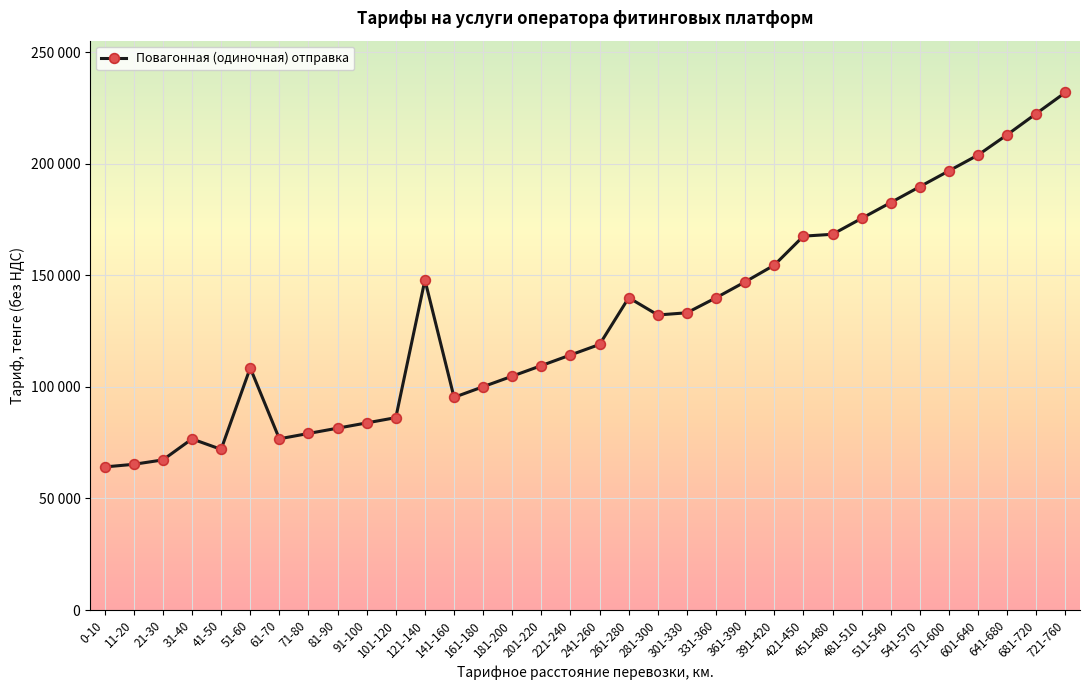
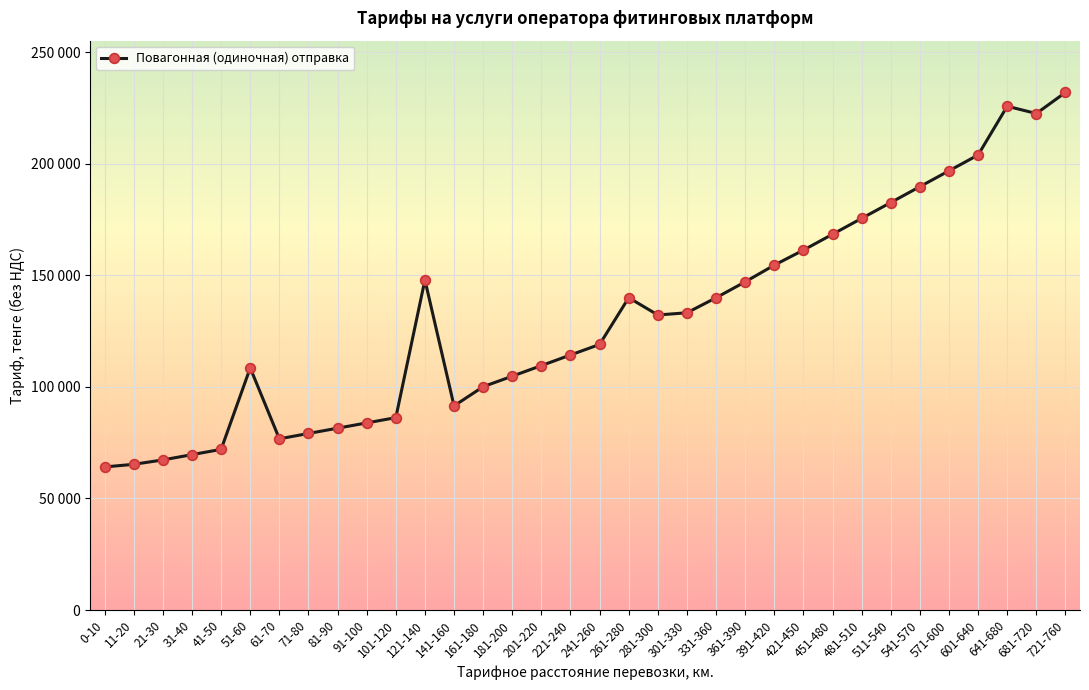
  {
    "0-10": 64000,
    "11-20": 65000,
    "21-30": 67000,
-   "31-40": 77000,
+   "31-40": 70000,
    "41-50": 72000,
    "51-60": 108000,
    "61-70": 77000,
    "71-80": 79000,
    "81-90": 81000,
    "91-100": 84000,
    "101-120": 86000,
    "121-140": 148000,
-   "141-160": 95000,
+   "141-160": 91000,
    "161-180": 100000,
    "181-200": 105000,
    "201-220": 110000,
    "221-240": 114000,
    "241-260": 119000,
    "261-280": 140000,
    "281-300": 132000,
    "301-330": 133000,
    "331-360": 140000,
    "361-390": 147000,
    "391-420": 155000,
-   "421-450": 168000,
+   "421-450": 161000,
    "451-480": 168000,
    "481-510": 175000,
    "511-540": 183000,
    "541-570": 190000,
    "571-600": 197000,
    "601-640": 204000,
-   "641-680": 213000,
+   "641-680": 226000,
    "681-720": 222000,
    "721-760": 232000
  }
